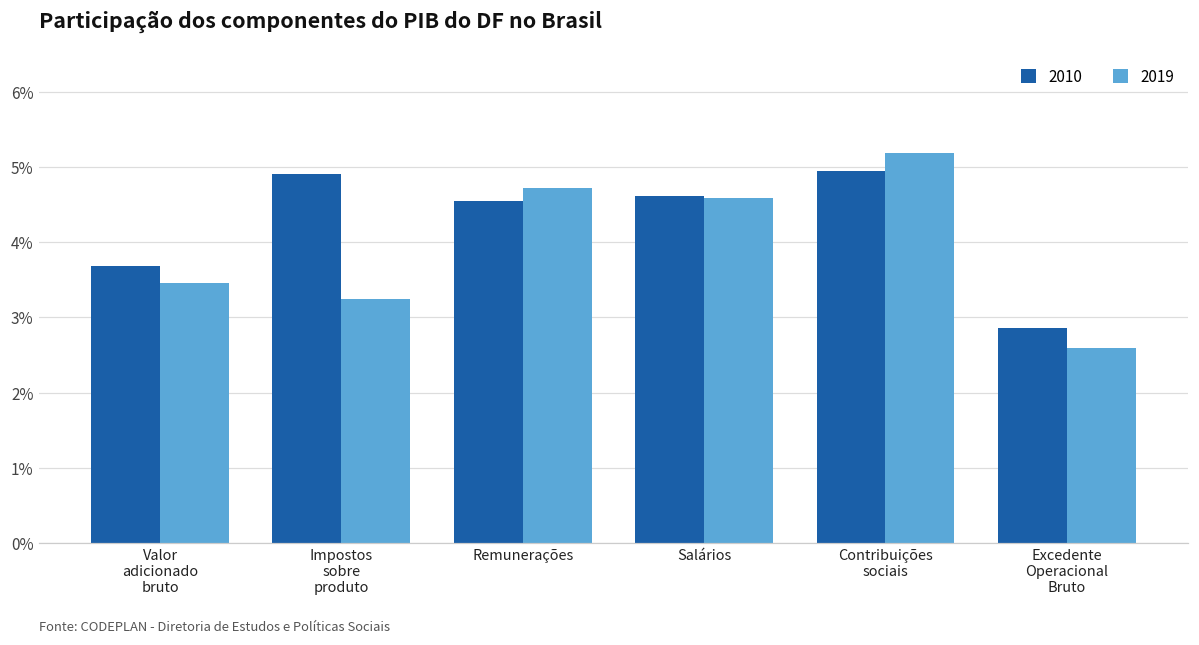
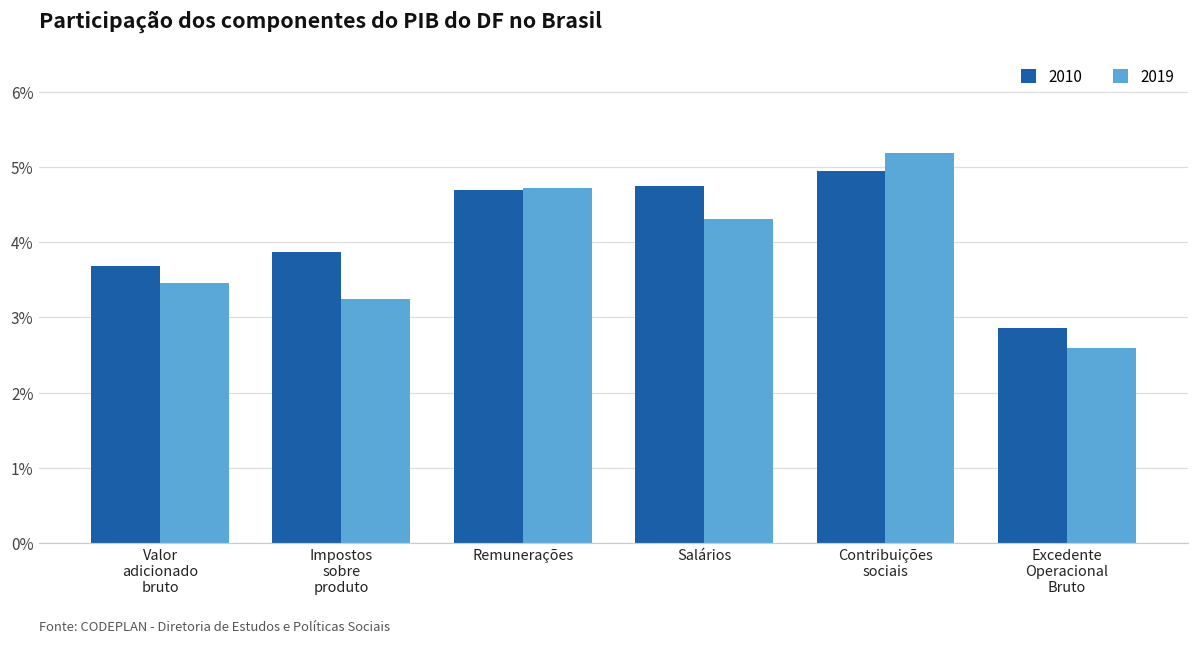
  {
    "2010": {
      "Valor adicionado bruto": "3.7%",
-     "Impostos sobre produto": "4.9%",
-     "Remunerações": "4.5%",
-     "Salários": "4.6%",
+     "Impostos sobre produto": "3.9%",
+     "Remunerações": "4.7%",
+     "Salários": "4.8%",
      "Contribuições sociais": "5.0%",
      "Excedente Operacional Bruto": "2.9%"
    },
    "2019": {
      "Valor adicionado bruto": "3.5%",
      "Impostos sobre produto": "3.3%",
      "Remunerações": "4.7%",
-     "Salários": "4.6%",
+     "Salários": "4.3%",
      "Contribuições sociais": "5.2%",
      "Excedente Operacional Bruto": "2.6%"
    }
  }
